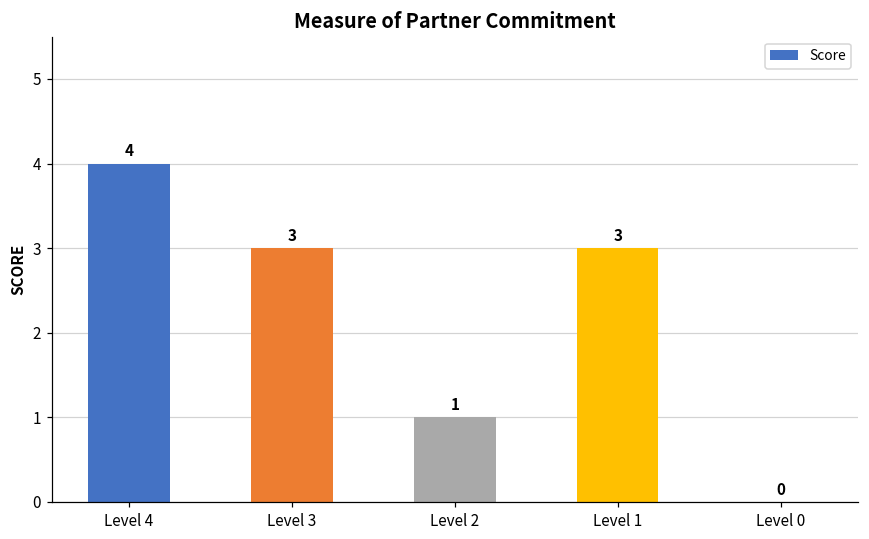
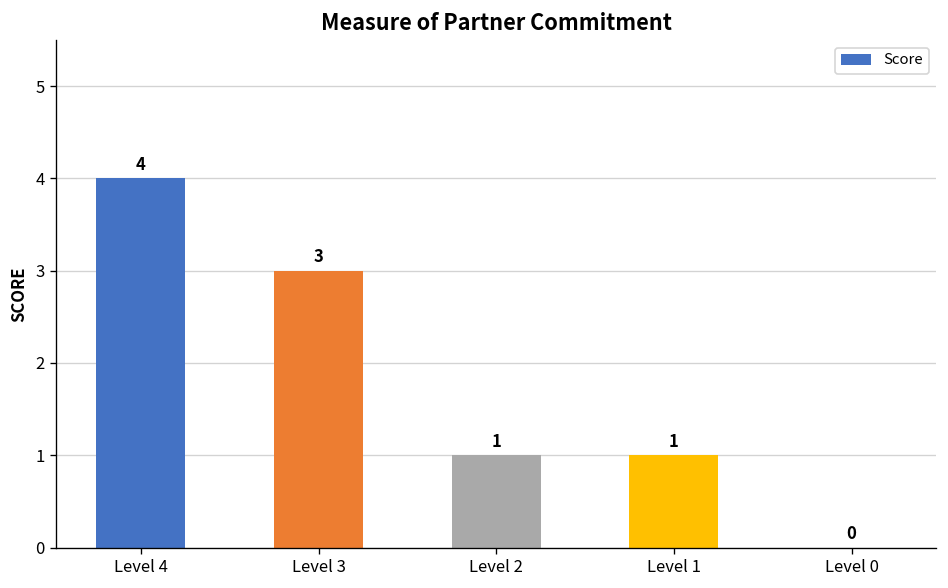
  {
    "Level 4": 4,
    "Level 3": 3,
    "Level 2": 1,
-   "Level 1": 3,
+   "Level 1": 1,
    "Level 0": 0
  }
